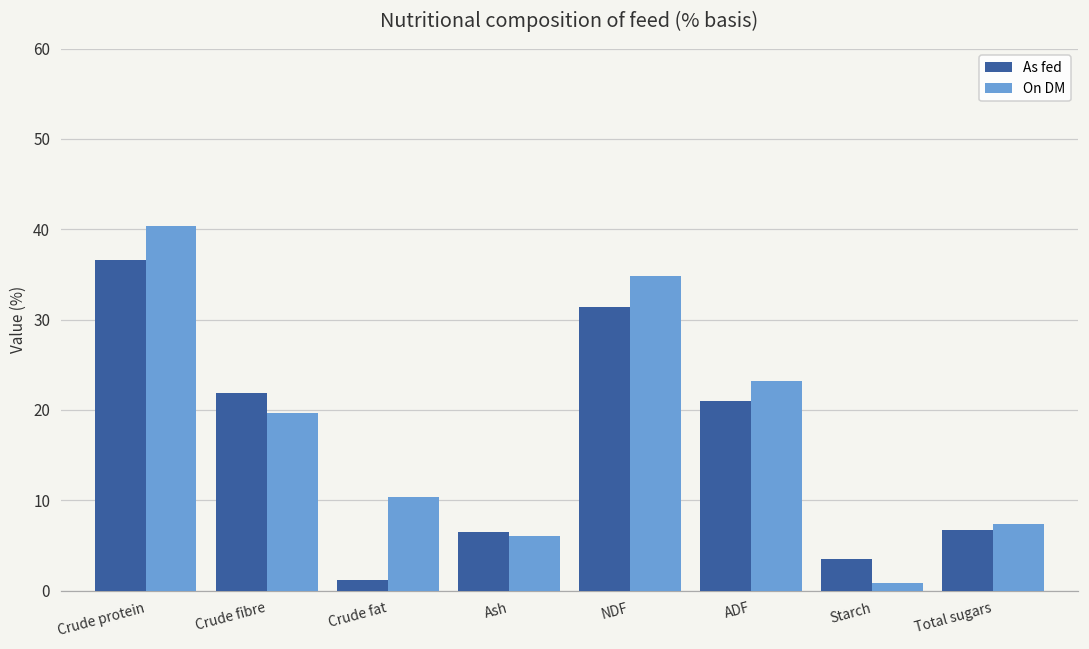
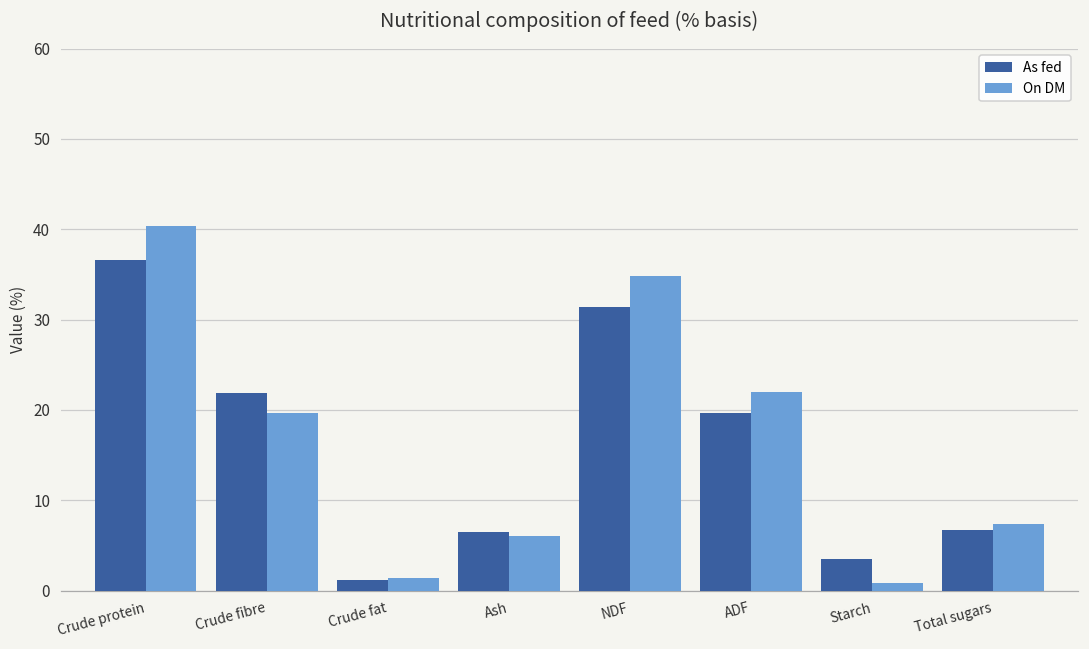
  {
    "As fed": {
      "Crude protein": 37,
      "Crude fibre": 22,
      "Crude fat": 1,
      "Ash": 7,
      "NDF": 31,
-     "ADF": 21,
+     "ADF": 20,
      "Starch": 4,
      "Total sugars": 7
    },
    "On DM": {
      "Crude protein": 40,
      "Crude fibre": 20,
-     "Crude fat": 10,
+     "Crude fat": 1,
      "Ash": 6,
      "NDF": 35,
-     "ADF": 23,
+     "ADF": 22,
      "Starch": 1,
      "Total sugars": 7
    }
  }
